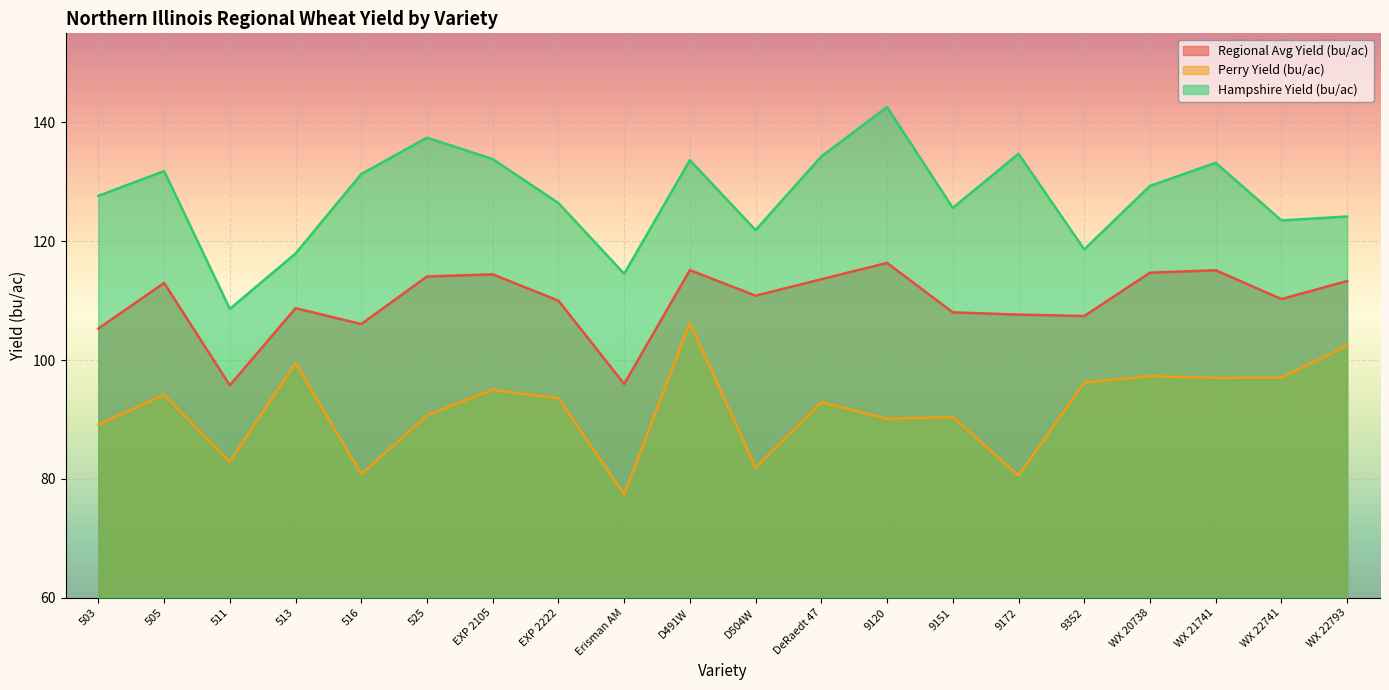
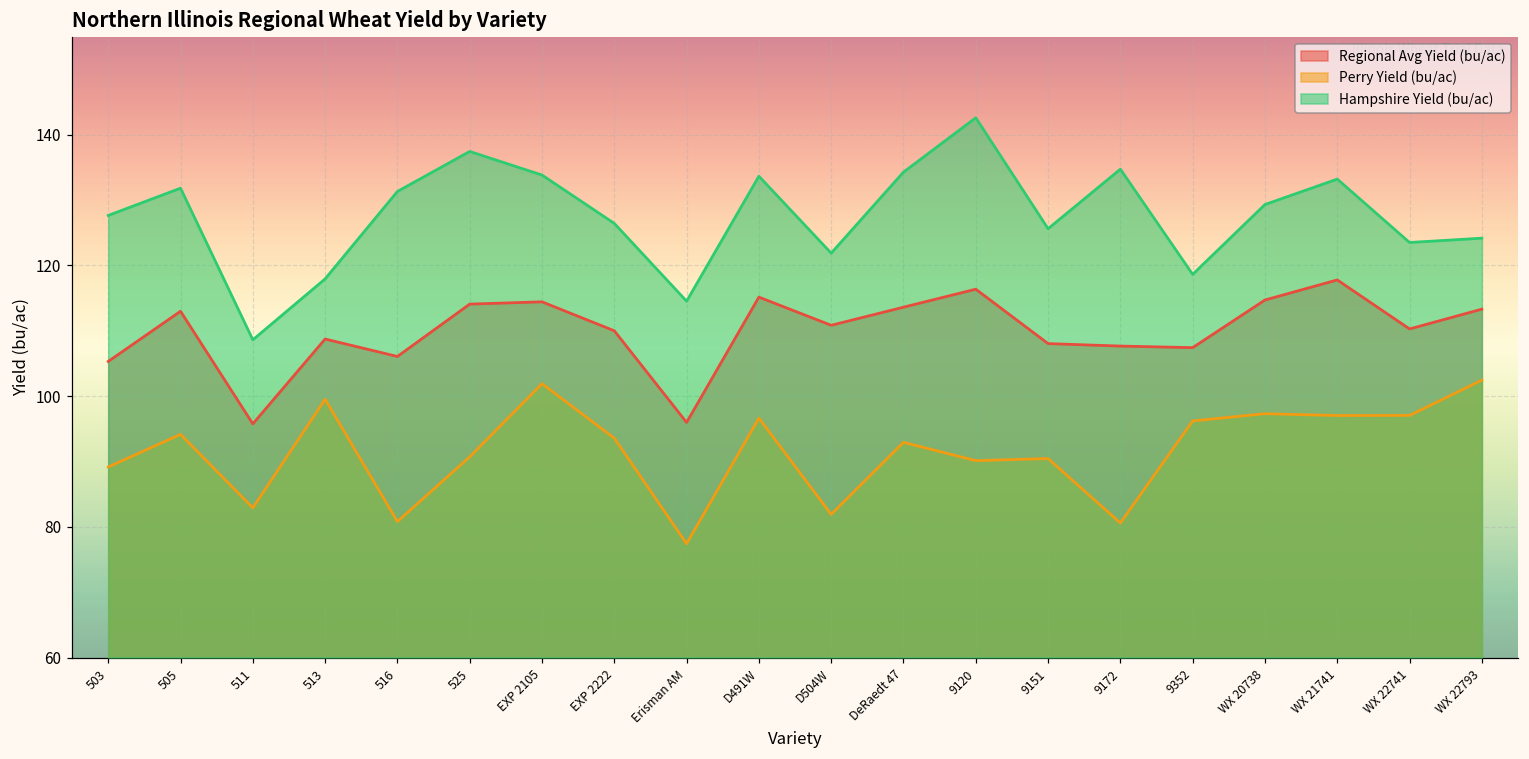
  {
    "Regional Avg Yield (bu/ac)": {
      "503": 105,
      "505": 113,
      "511": 96,
      "513": 109,
      "516": 106,
      "525": 114,
      "EXP 2105": 114,
      "EXP 2222": 110,
      "Erisman AM": 96,
      "D491W": 115,
      "D504W": 111,
      "DeRaedt 47": 114,
      "9120": 116,
      "9151": 108,
      "9172": 108,
      "9352": 107,
      "WX 20738": 115,
-     "WX 21741": 115,
+     "WX 21741": 118,
      "WX 22741": 110,
      "WX 22793": 113
    },
    "Perry Yield (bu/ac)": {
      "503": 89,
      "505": 94,
      "511": 83,
      "513": 100,
      "516": 81,
      "525": 91,
-     "EXP 2105": 95,
+     "EXP 2105": 102,
      "EXP 2222": 94,
      "Erisman AM": 77,
-     "D491W": 106,
+     "D491W": 97,
      "D504W": 82,
      "DeRaedt 47": 93,
      "9120": 90,
      "9151": 90,
      "9172": 81,
      "9352": 96,
      "WX 20738": 97,
      "WX 21741": 97,
      "WX 22741": 97,
      "WX 22793": 102
    },
    "Hampshire Yield (bu/ac)": {
      "503": 128,
      "505": 132,
      "511": 109,
      "513": 118,
      "516": 131,
      "525": 137,
      "EXP 2105": 134,
      "EXP 2222": 126,
      "Erisman AM": 115,
      "D491W": 134,
      "D504W": 122,
      "DeRaedt 47": 134,
      "9120": 143,
      "9151": 126,
      "9172": 135,
      "9352": 119,
      "WX 20738": 129,
      "WX 21741": 133,
      "WX 22741": 124,
      "WX 22793": 124
    }
  }
